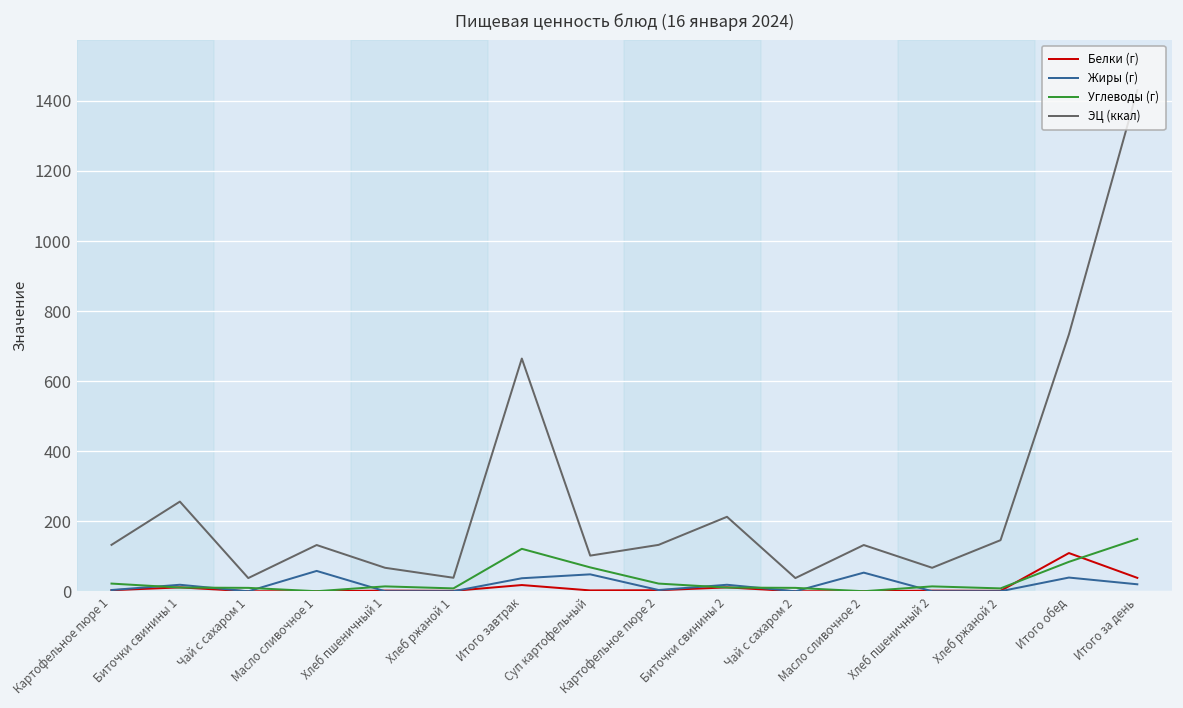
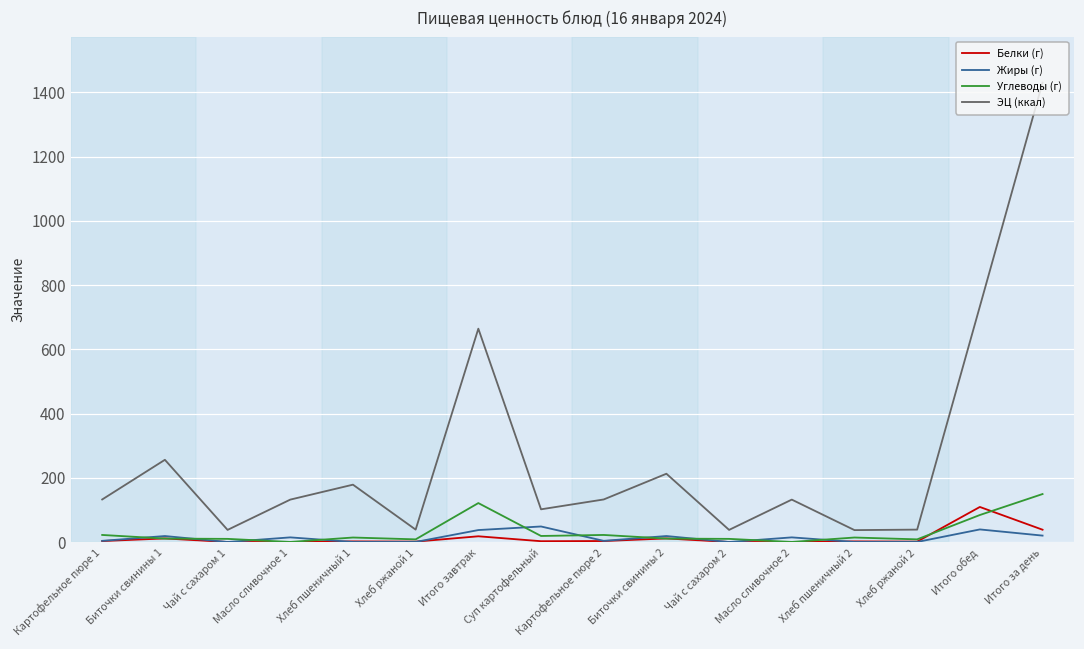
  {
    "Белки (г)": {
      "Итого завтрак": 20,
      "Суп картофельный": 0,
      "Итого обед": 110,
      "Итого за день": 40
    },
    "Жиры (г)": {
-     "Масло сливочное 1": 60,
+     "Масло сливочное 1": 10,
      "Итого завтрак": 40,
      "Суп картофельный": 50,
-     "Масло сливочное 2": 50,
+     "Масло сливочное 2": 10,
      "Итого обед": 40,
      "Итого за день": 20
    },
    "Углеводы (г)": {
      "Картофельное пюре 1": 20,
      "Чай с сахаром 1": 10,
      "Хлеб пшеничный 1": 10,
      "Итого завтрак": 120,
-     "Суп картофельный": 70,
+     "Суп картофельный": 20,
      "Картофельное пюре 2": 20,
      "Чай с сахаром 2": 10,
      "Хлеб пшеничный 2": 10,
      "Итого обед": 80,
      "Итого за день": 150
    },
    "ЭЦ (ккал)": {
      "Картофельное пюре 1": 130,
      "Биточки свинины 1": 260,
      "Чай с сахаром 1": 40,
      "Масло сливочное 1": 130,
-     "Хлеб пшеничный 1": 70,
+     "Хлеб пшеничный 1": 180,
      "Хлеб ржаной 1": 40,
      "Итого завтрак": 660,
      "Суп картофельный": 100,
      "Картофельное пюре 2": 130,
      "Биточки свинины 2": 210,
      "Чай с сахаром 2": 40,
      "Масло сливочное 2": 130,
-     "Хлеб пшеничный 2": 70,
-     "Хлеб ржаной 2": 150,
+     "Хлеб пшеничный 2": 40,
+     "Хлеб ржаной 2": 40,
      "Итого обед": 730
    }
  }
